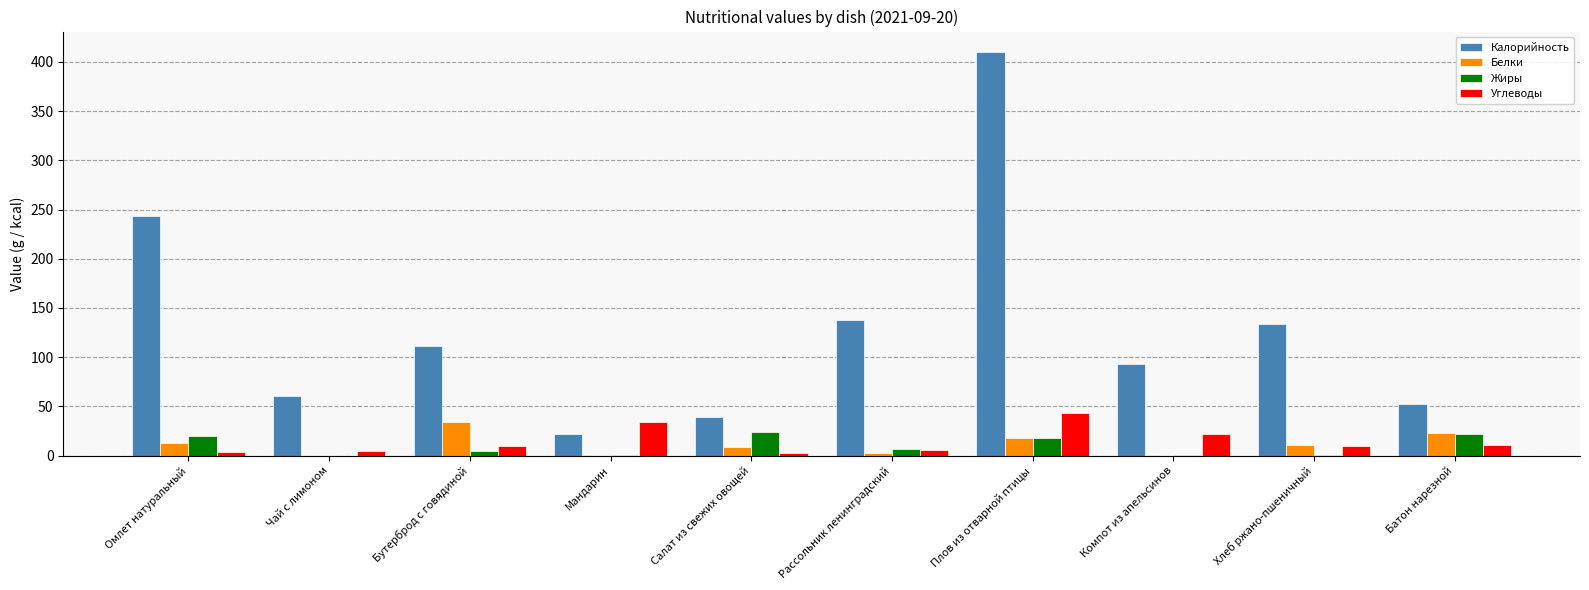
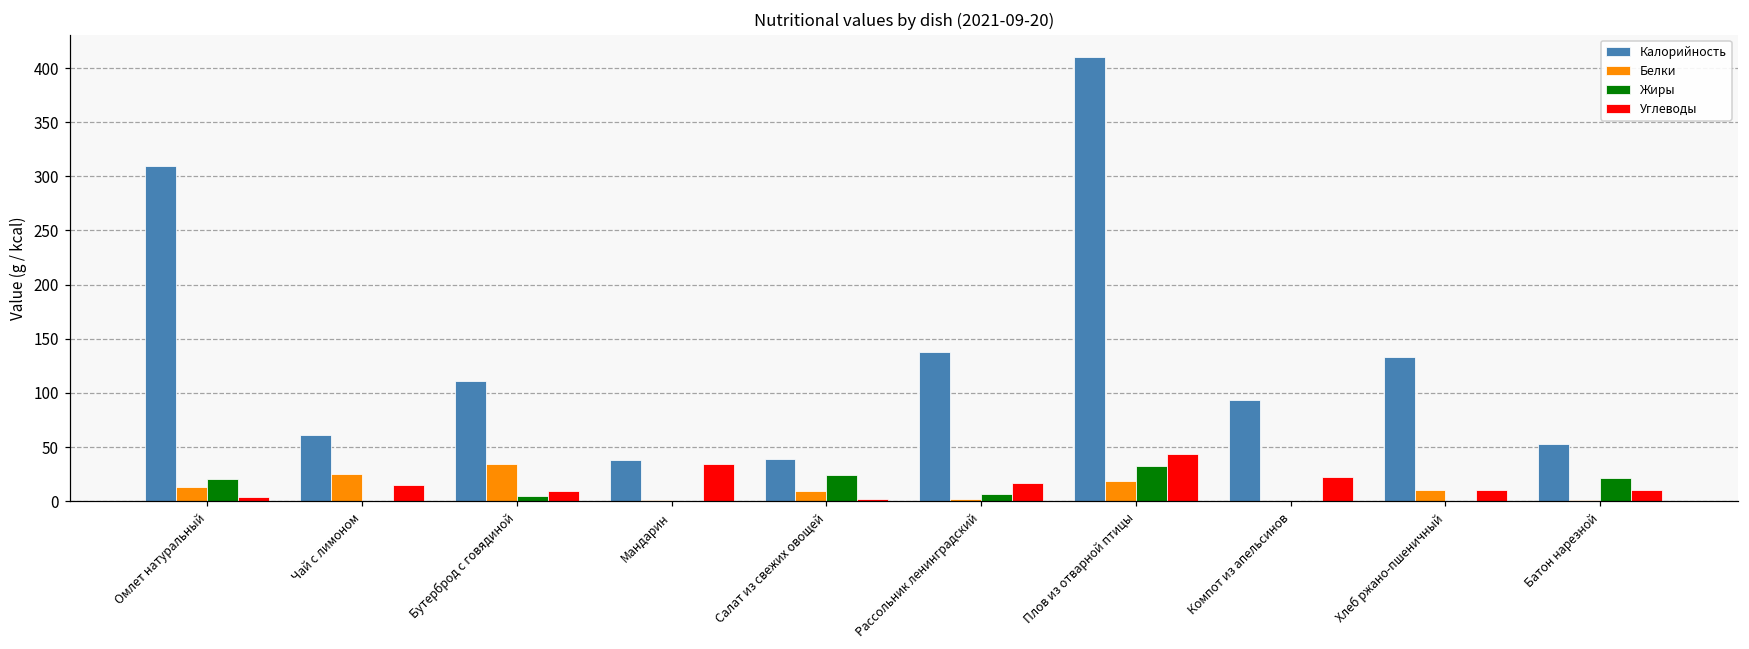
  {
    "Калорийность": {
-     "Омлет натуральный": 240,
+     "Омлет натуральный": 310,
      "Чай с лимоном": 60,
      "Бутерброд с говядиной": 110,
-     "Мандарин": 20,
+     "Мандарин": 40,
      "Салат из свежих овощей": 40,
      "Рассольник ленинградский": 140,
      "Плов из отварной птицы": 410,
      "Компот из апельсинов": 90,
      "Хлеб ржано-пшеничный": 130,
      "Батон нарезной": 50
    },
    "Белки": {
      "Омлет натуральный": 10,
-     "Чай с лимоном": 0,
+     "Чай с лимоном": 30,
      "Бутерброд с говядиной": 30,
      "Салат из свежих овощей": 10,
      "Плов из отварной птицы": 20,
      "Хлеб ржано-пшеничный": 10,
-     "Батон нарезной": 20
+     "Батон нарезной": 0
    },
    "Жиры": {
      "Омлет натуральный": 20,
      "Чай с лимоном": 0,
      "Бутерброд с говядиной": 0,
      "Салат из свежих овощей": 20,
      "Рассольник ленинградский": 10,
-     "Плов из отварной птицы": 20,
+     "Плов из отварной птицы": 30,
      "Батон нарезной": 20
    },
    "Углеводы": {
      "Омлет натуральный": 0,
-     "Чай с лимоном": 0,
+     "Чай с лимоном": 20,
      "Бутерброд с говядиной": 10,
      "Мандарин": 30,
-     "Рассольник ленинградский": 10,
+     "Рассольник ленинградский": 20,
      "Плов из отварной птицы": 40,
      "Компот из апельсинов": 20,
      "Хлеб ржано-пшеничный": 10,
      "Батон нарезной": 10
    }
  }
